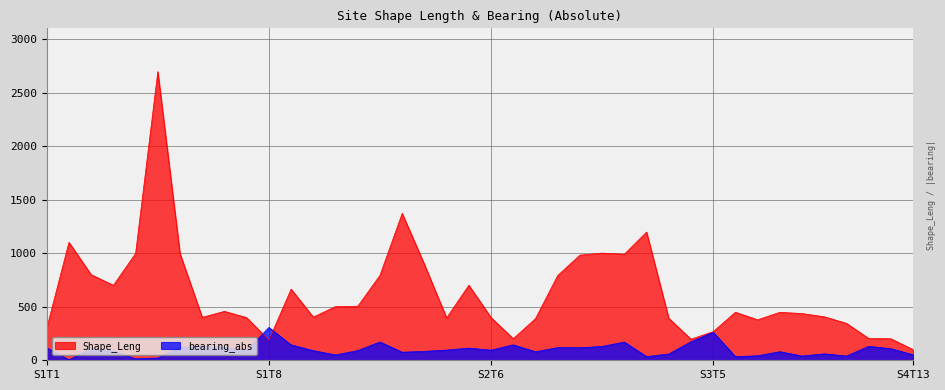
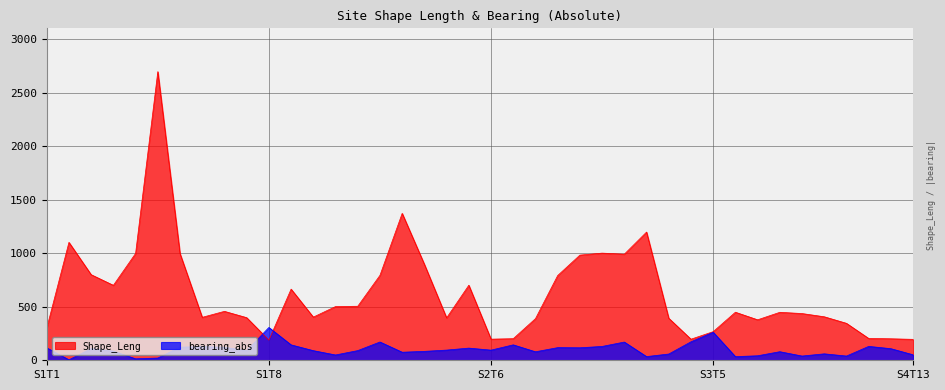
  {
    "Shape_Leng": {
      "S1T1": 300,
      "S1T8": 190,
-     "S2T6": 400,
-     "S4T13": 100
+     "S2T6": 200,
+     "S4T13": 200
    },
    "bearing_abs": {
      "S1T1": 120,
      "S1T8": 310,
      "S2T6": 90,
      "S4T13": 50
    }
  }
